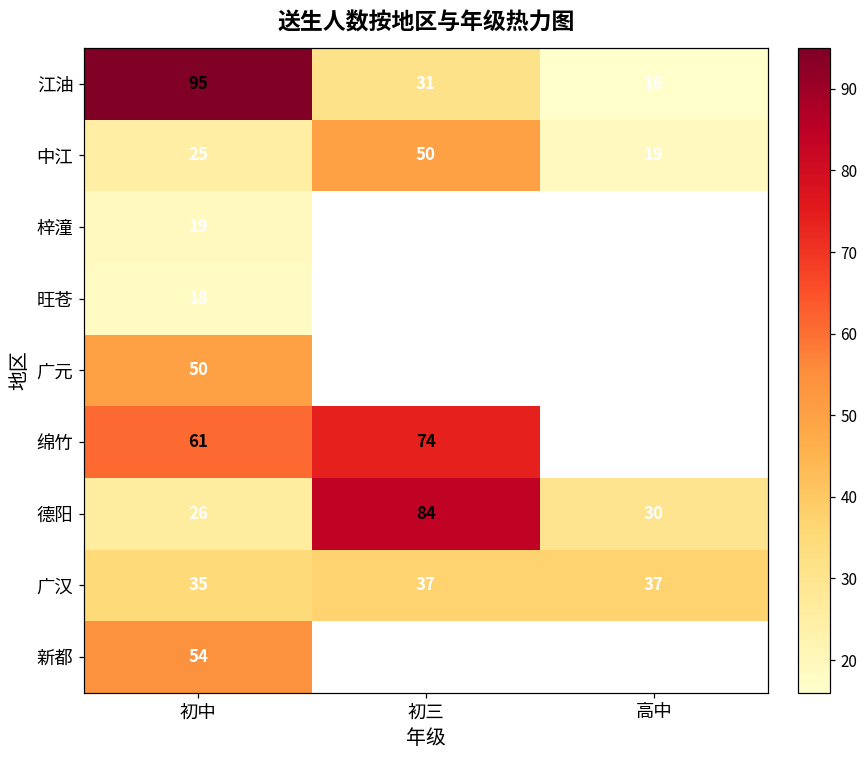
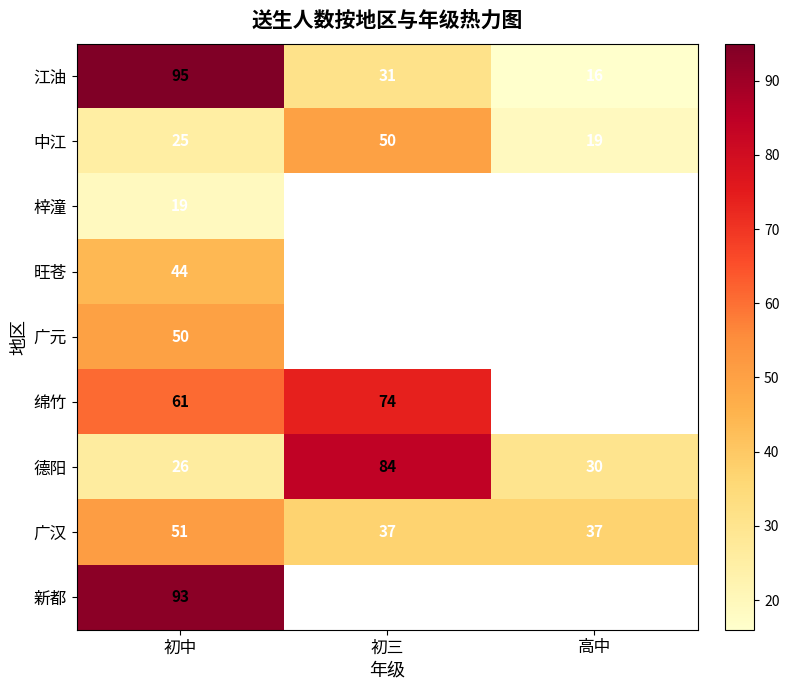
  {
    "江油": {
      "初中": 95,
      "初三": 31,
      "高中": 16
    },
    "中江": {
      "初中": 25,
      "初三": 50,
      "高中": 19
    },
    "梓潼": {
      "初中": 19
    },
    "旺苍": {
-     "初中": 18
+     "初中": 44
    },
    "广元": {
      "初中": 50
    },
    "绵竹": {
      "初中": 61,
      "初三": 74
    },
    "德阳": {
      "初中": 26,
      "初三": 84,
      "高中": 30
    },
    "广汉": {
-     "初中": 35,
+     "初中": 51,
      "初三": 37,
      "高中": 37
    },
    "新都": {
-     "初中": 54
+     "初中": 93
    }
  }
